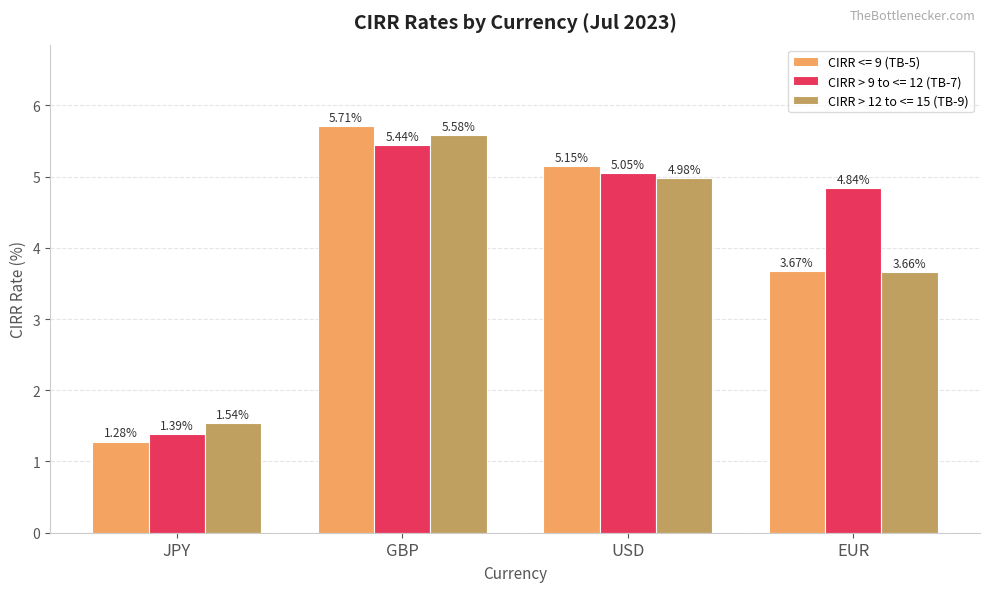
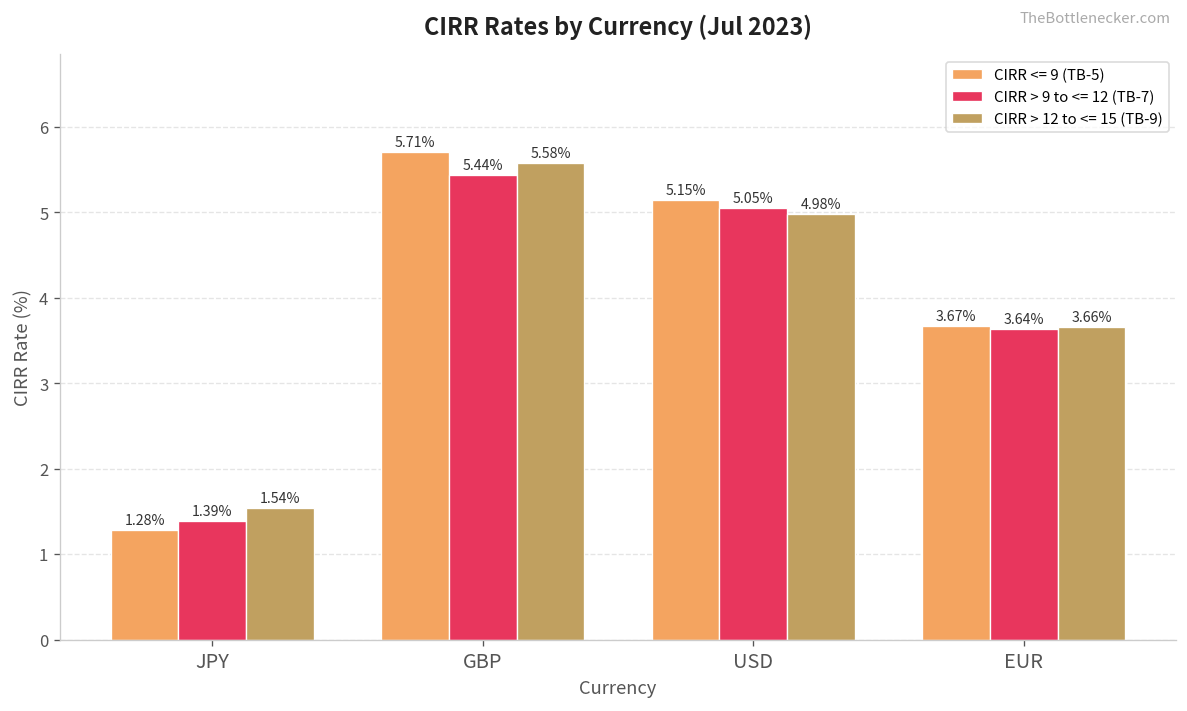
  {
    "CIRR > 9 to <= 12 (TB-7)": {
      "JPY": "1.39%",
      "GBP": "5.44%",
      "USD": "5.05%",
-     "EUR": "4.84%"
+     "EUR": "3.64%"
    }
  }
